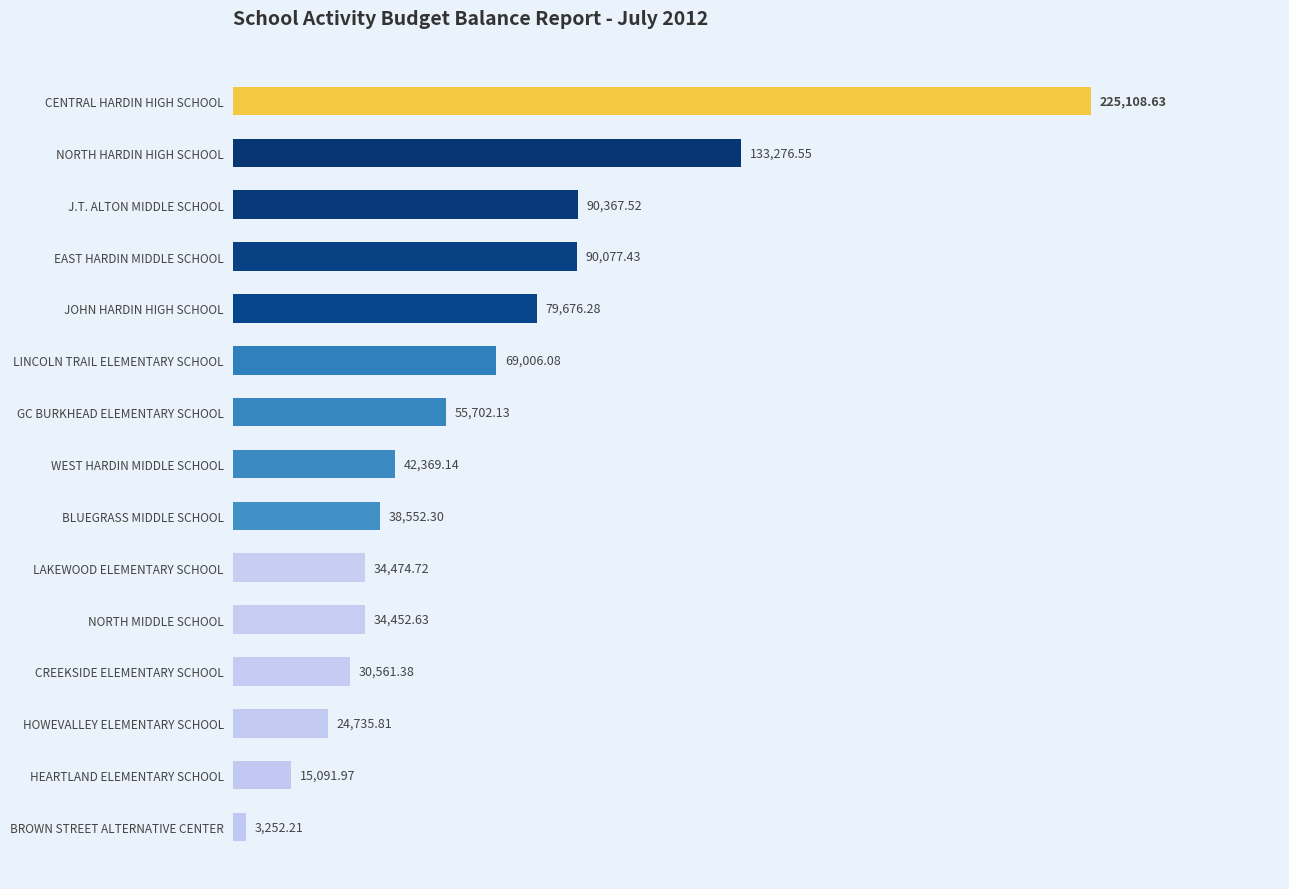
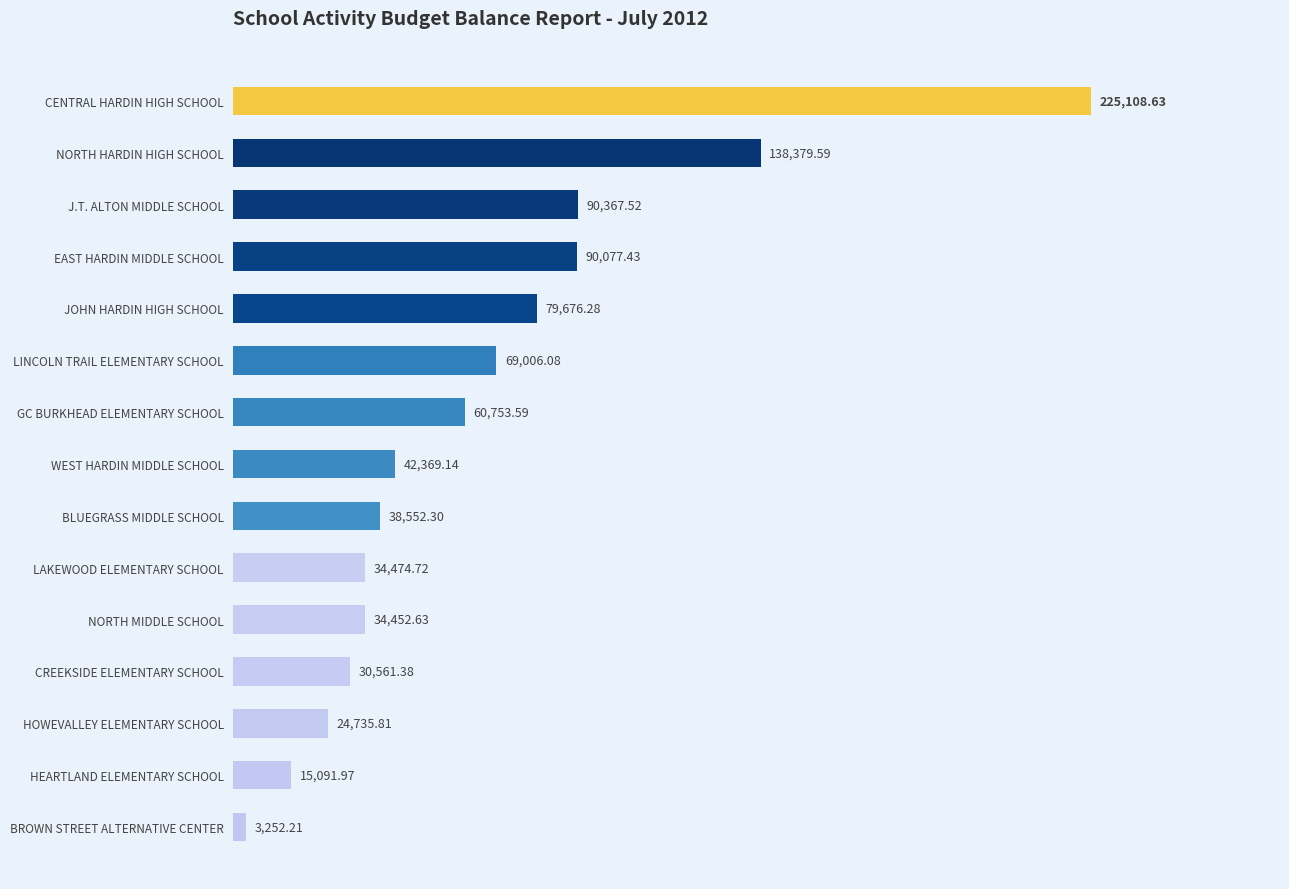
  {
    "CENTRAL HARDIN HIGH SCHOOL": "225,108.63",
-   "NORTH HARDIN HIGH SCHOOL": "133,276.55",
+   "NORTH HARDIN HIGH SCHOOL": "138,379.59",
    "J.T. ALTON MIDDLE SCHOOL": "90,367.52",
    "EAST HARDIN MIDDLE SCHOOL": "90,077.43",
    "JOHN HARDIN HIGH SCHOOL": "79,676.28",
    "LINCOLN TRAIL ELEMENTARY SCHOOL": "69,006.08",
-   "GC BURKHEAD ELEMENTARY SCHOOL": "55,702.13",
+   "GC BURKHEAD ELEMENTARY SCHOOL": "60,753.59",
    "WEST HARDIN MIDDLE SCHOOL": "42,369.14",
    "BLUEGRASS MIDDLE SCHOOL": "38,552.30",
    "LAKEWOOD ELEMENTARY SCHOOL": "34,474.72",
    "NORTH MIDDLE SCHOOL": "34,452.63",
    "CREEKSIDE ELEMENTARY SCHOOL": "30,561.38",
    "HOWEVALLEY ELEMENTARY SCHOOL": "24,735.81",
    "HEARTLAND ELEMENTARY SCHOOL": "15,091.97",
    "BROWN STREET ALTERNATIVE CENTER": "3,252.21"
  }
